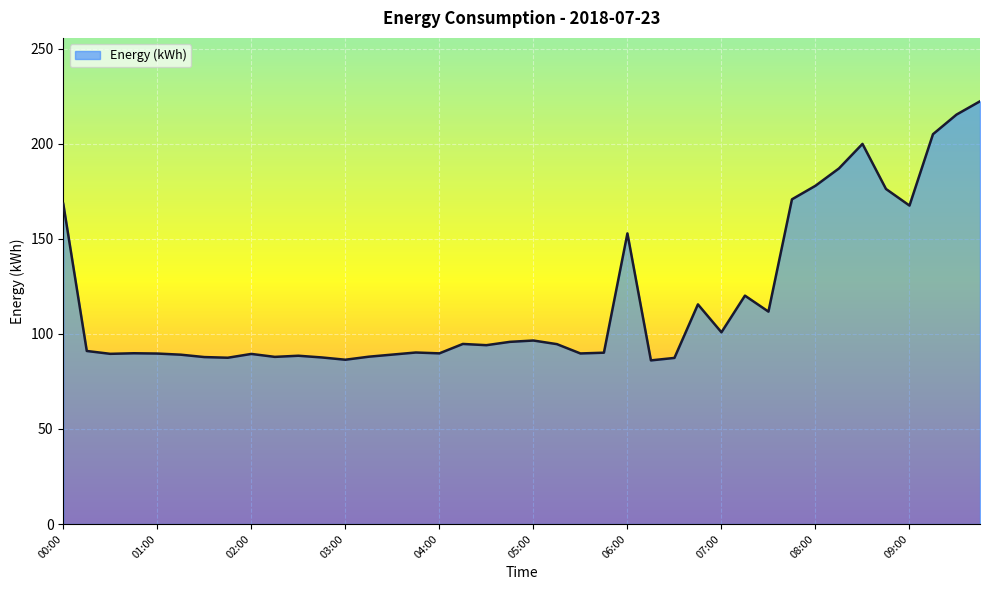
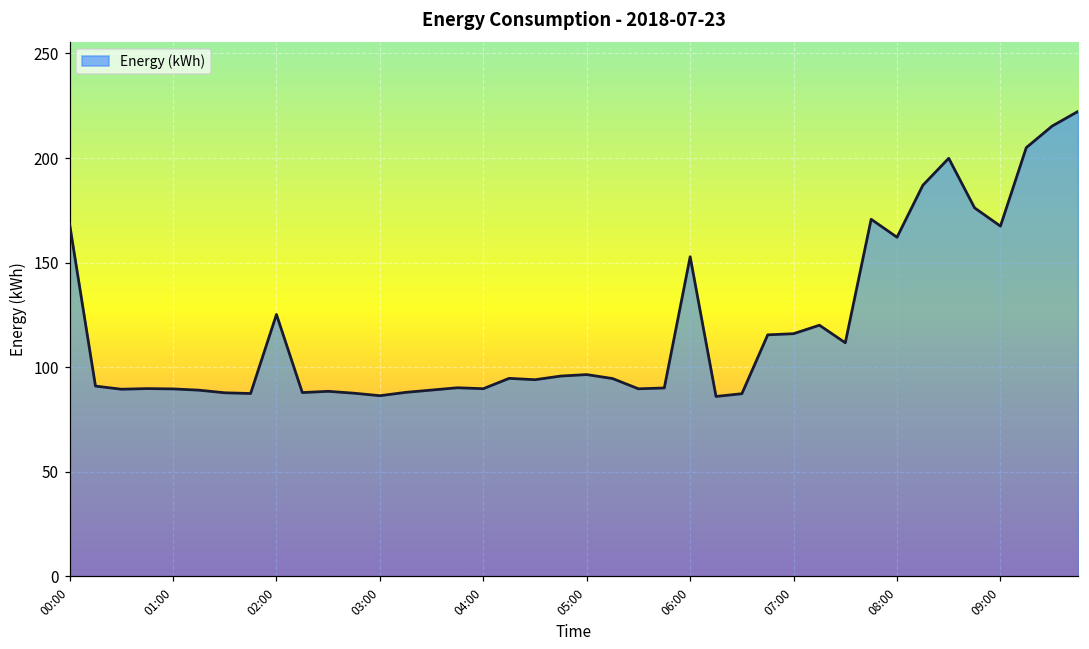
  {
    "00:00": 168,
    "01:00": 90,
-   "02:00": 89,
+   "02:00": 125,
    "03:00": 86,
    "04:00": 90,
    "05:00": 97,
    "06:00": 153,
-   "07:00": 101,
-   "08:00": 178,
+   "07:00": 116,
+   "08:00": 162,
    "09:00": 167
  }
